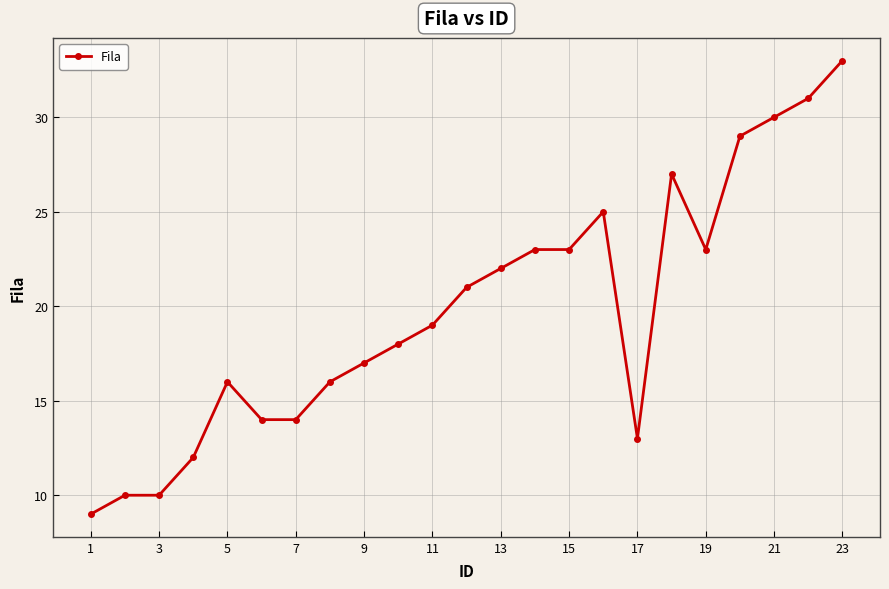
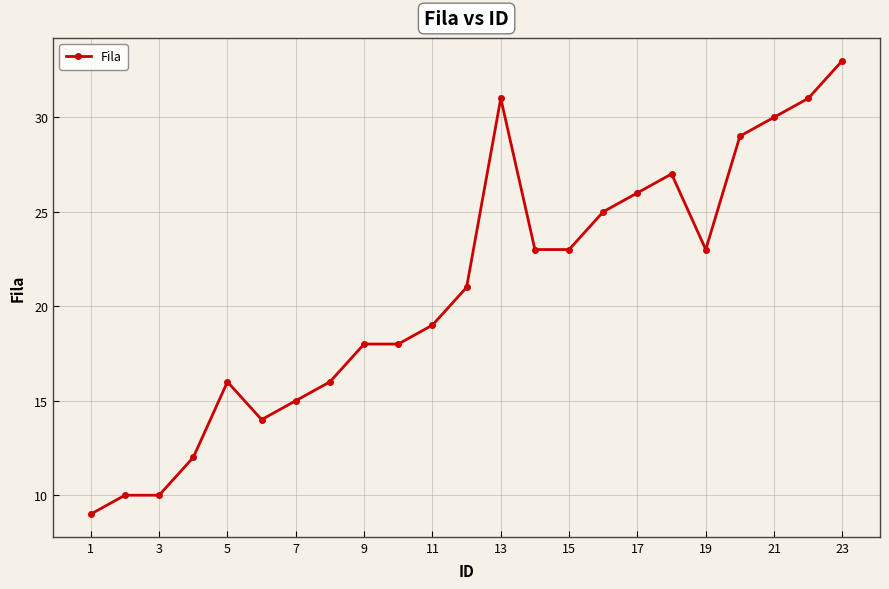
  {
    "1": 9,
    "3": 10,
    "5": 16,
-   "7": 14,
-   "9": 17,
+   "7": 15,
+   "9": 18,
    "11": 19,
-   "13": 22,
+   "13": 31,
    "15": 23,
-   "17": 13,
+   "17": 26,
    "19": 23,
    "21": 30,
    "23": 33
  }
